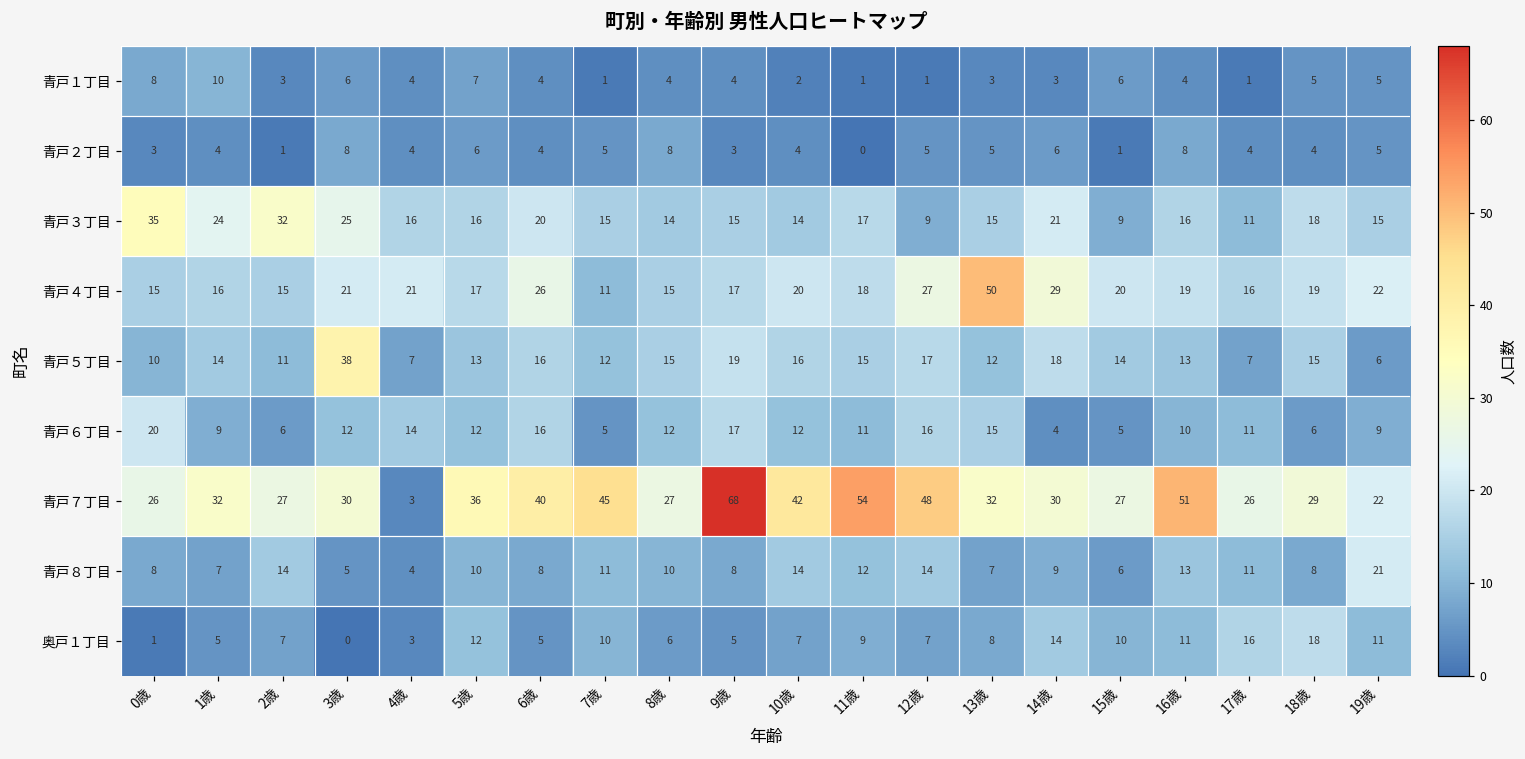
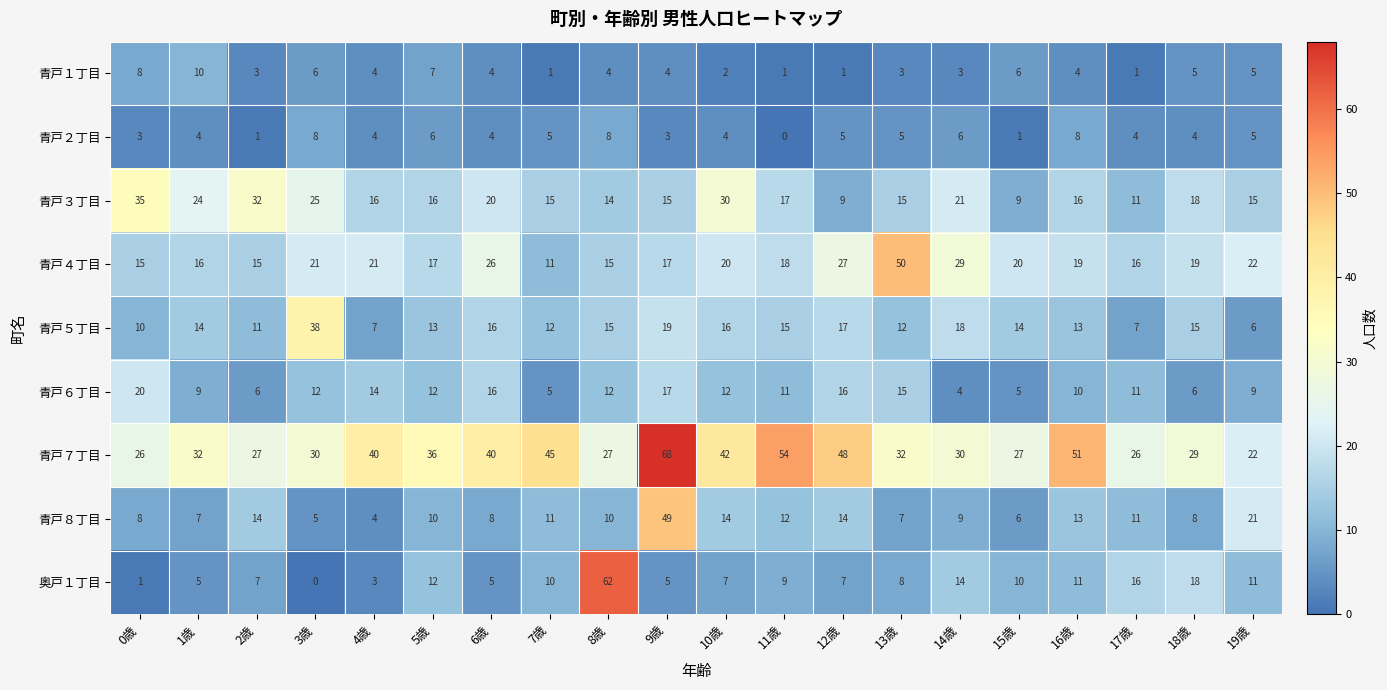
  {
    "青戸１丁目": {
      "0歳": 8,
      "1歳": 10,
      "2歳": 3,
      "3歳": 6,
      "4歳": 4,
      "5歳": 7,
      "6歳": 4,
      "7歳": 1,
      "8歳": 4,
      "9歳": 4,
      "10歳": 2,
      "11歳": 1,
      "12歳": 1,
      "13歳": 3,
      "14歳": 3,
      "15歳": 6,
      "16歳": 4,
      "17歳": 1,
      "18歳": 5,
      "19歳": 5
    },
    "青戸２丁目": {
      "0歳": 3,
      "1歳": 4,
      "2歳": 1,
      "3歳": 8,
      "4歳": 4,
      "5歳": 6,
      "6歳": 4,
      "7歳": 5,
      "8歳": 8,
      "9歳": 3,
      "10歳": 4,
      "11歳": 0,
      "12歳": 5,
      "13歳": 5,
      "14歳": 6,
      "15歳": 1,
      "16歳": 8,
      "17歳": 4,
      "18歳": 4,
      "19歳": 5
    },
    "青戸３丁目": {
      "0歳": 35,
      "1歳": 24,
      "2歳": 32,
      "3歳": 25,
      "4歳": 16,
      "5歳": 16,
      "6歳": 20,
      "7歳": 15,
      "8歳": 14,
      "9歳": 15,
-     "10歳": 14,
+     "10歳": 30,
      "11歳": 17,
      "12歳": 9,
      "13歳": 15,
      "14歳": 21,
      "15歳": 9,
      "16歳": 16,
      "17歳": 11,
      "18歳": 18,
      "19歳": 15
    },
    "青戸４丁目": {
      "0歳": 15,
      "1歳": 16,
      "2歳": 15,
      "3歳": 21,
      "4歳": 21,
      "5歳": 17,
      "6歳": 26,
      "7歳": 11,
      "8歳": 15,
      "9歳": 17,
      "10歳": 20,
      "11歳": 18,
      "12歳": 27,
      "13歳": 50,
      "14歳": 29,
      "15歳": 20,
      "16歳": 19,
      "17歳": 16,
      "18歳": 19,
      "19歳": 22
    },
    "青戸５丁目": {
      "0歳": 10,
      "1歳": 14,
      "2歳": 11,
      "3歳": 38,
      "4歳": 7,
      "5歳": 13,
      "6歳": 16,
      "7歳": 12,
      "8歳": 15,
      "9歳": 19,
      "10歳": 16,
      "11歳": 15,
      "12歳": 17,
      "13歳": 12,
      "14歳": 18,
      "15歳": 14,
      "16歳": 13,
      "17歳": 7,
      "18歳": 15,
      "19歳": 6
    },
    "青戸６丁目": {
      "0歳": 20,
      "1歳": 9,
      "2歳": 6,
      "3歳": 12,
      "4歳": 14,
      "5歳": 12,
      "6歳": 16,
      "7歳": 5,
      "8歳": 12,
      "9歳": 17,
      "10歳": 12,
      "11歳": 11,
      "12歳": 16,
      "13歳": 15,
      "14歳": 4,
      "15歳": 5,
      "16歳": 10,
      "17歳": 11,
      "18歳": 6,
      "19歳": 9
    },
    "青戸７丁目": {
      "0歳": 26,
      "1歳": 32,
      "2歳": 27,
      "3歳": 30,
-     "4歳": 3,
+     "4歳": 40,
      "5歳": 36,
      "6歳": 40,
      "7歳": 45,
      "8歳": 27,
      "9歳": 68,
      "10歳": 42,
      "11歳": 54,
      "12歳": 48,
      "13歳": 32,
      "14歳": 30,
      "15歳": 27,
      "16歳": 51,
      "17歳": 26,
      "18歳": 29,
      "19歳": 22
    },
    "青戸８丁目": {
      "0歳": 8,
      "1歳": 7,
      "2歳": 14,
      "3歳": 5,
      "4歳": 4,
      "5歳": 10,
      "6歳": 8,
      "7歳": 11,
      "8歳": 10,
-     "9歳": 8,
+     "9歳": 49,
      "10歳": 14,
      "11歳": 12,
      "12歳": 14,
      "13歳": 7,
      "14歳": 9,
      "15歳": 6,
      "16歳": 13,
      "17歳": 11,
      "18歳": 8,
      "19歳": 21
    },
    "奥戸１丁目": {
      "0歳": 1,
      "1歳": 5,
      "2歳": 7,
      "3歳": 0,
      "4歳": 3,
      "5歳": 12,
      "6歳": 5,
      "7歳": 10,
-     "8歳": 6,
+     "8歳": 62,
      "9歳": 5,
      "10歳": 7,
      "11歳": 9,
      "12歳": 7,
      "13歳": 8,
      "14歳": 14,
      "15歳": 10,
      "16歳": 11,
      "17歳": 16,
      "18歳": 18,
      "19歳": 11
    }
  }
